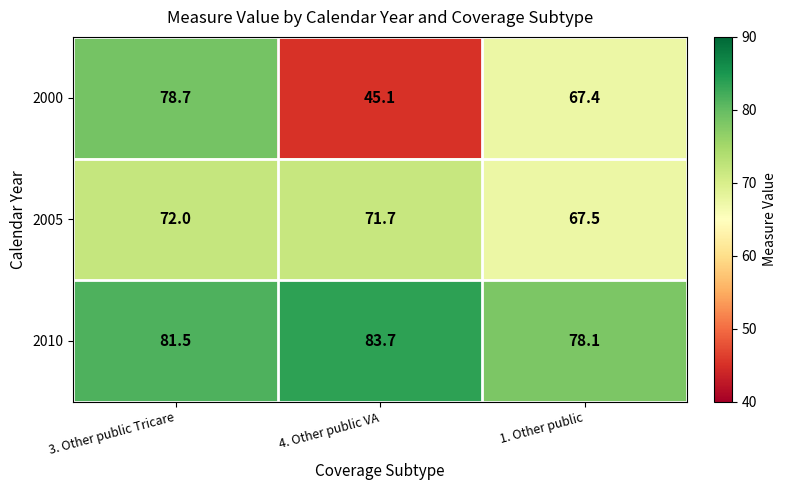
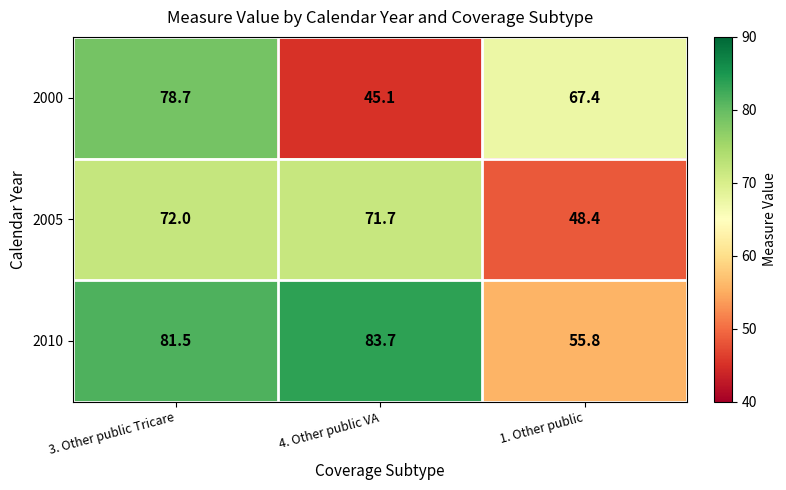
  {
    "2000": {
      "3. Other public Tricare": 78.7,
      "4. Other public VA": 45.1,
      "1. Other public": 67.4
    },
    "2005": {
      "3. Other public Tricare": 72.0,
      "4. Other public VA": 71.7,
-     "1. Other public": 67.5
+     "1. Other public": 48.4
    },
    "2010": {
      "3. Other public Tricare": 81.5,
      "4. Other public VA": 83.7,
-     "1. Other public": 78.1
+     "1. Other public": 55.8
    }
  }
